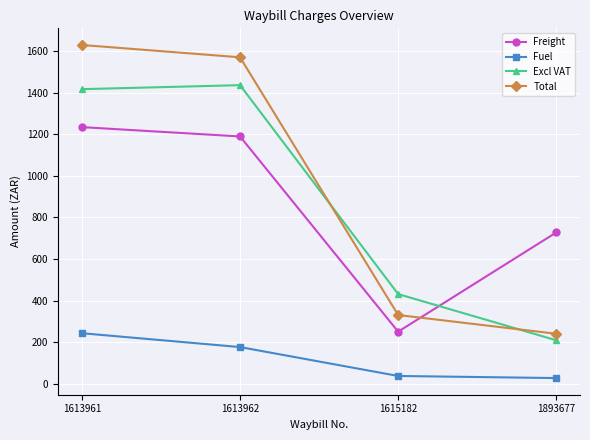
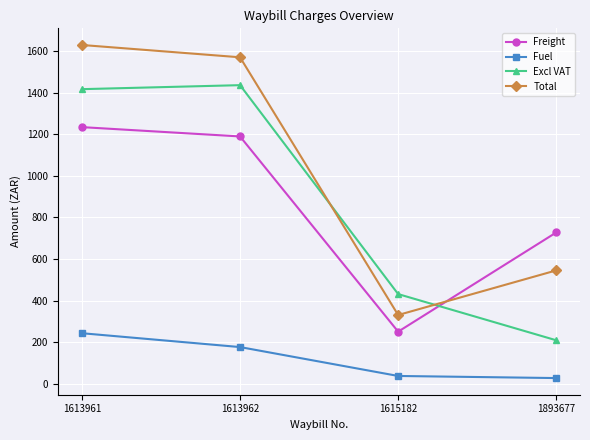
  {
    "Freight": {
      "1613961": 1230,
      "1613962": 1190,
      "1615182": 250,
      "1893677": 730
    },
    "Fuel": {
      "1613961": 240,
      "1613962": 180,
      "1615182": 40,
      "1893677": 30
    },
    "Excl VAT": {
      "1613961": 1420,
      "1613962": 1440,
      "1615182": 430,
      "1893677": 210
    },
    "Total": {
      "1613961": 1630,
      "1613962": 1570,
      "1615182": 330,
-     "1893677": 240
+     "1893677": 550
    }
  }
